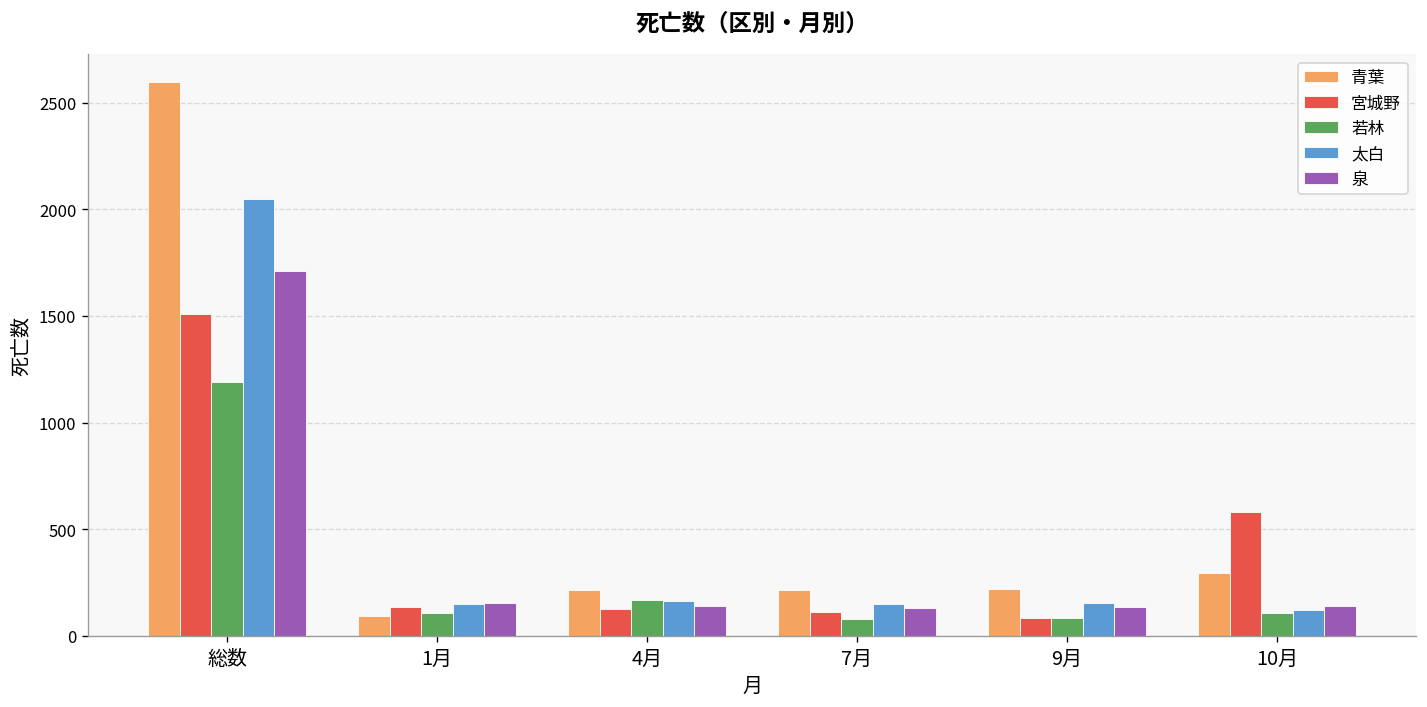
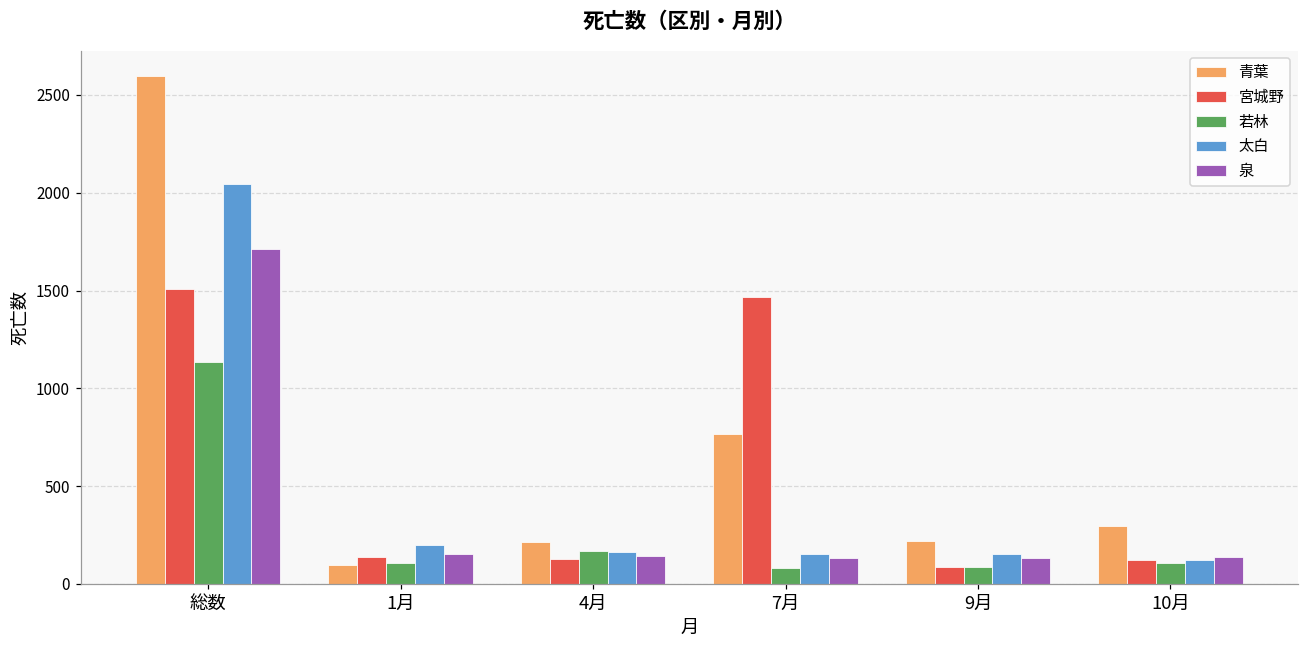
  {
    "青葉": {
      "総数": 2600,
      "1月": 100,
      "4月": 220,
-     "7月": 210,
+     "7月": 770,
      "9月": 220,
      "10月": 300
    },
    "宮城野": {
      "総数": 1510,
      "1月": 140,
      "4月": 130,
-     "7月": 110,
+     "7月": 1470,
      "9月": 90,
-     "10月": 580
+     "10月": 120
    },
    "若林": {
-     "総数": 1190,
+     "総数": 1130,
      "1月": 110,
      "4月": 170,
      "7月": 80,
      "9月": 80,
      "10月": 110
    },
    "太白": {
      "総数": 2050,
-     "1月": 150,
+     "1月": 200,
      "4月": 160,
      "7月": 150,
      "9月": 150,
      "10月": 120
    },
    "泉": {
      "総数": 1710,
      "1月": 150,
      "4月": 140,
      "7月": 130,
      "9月": 130,
      "10月": 140
    }
  }
